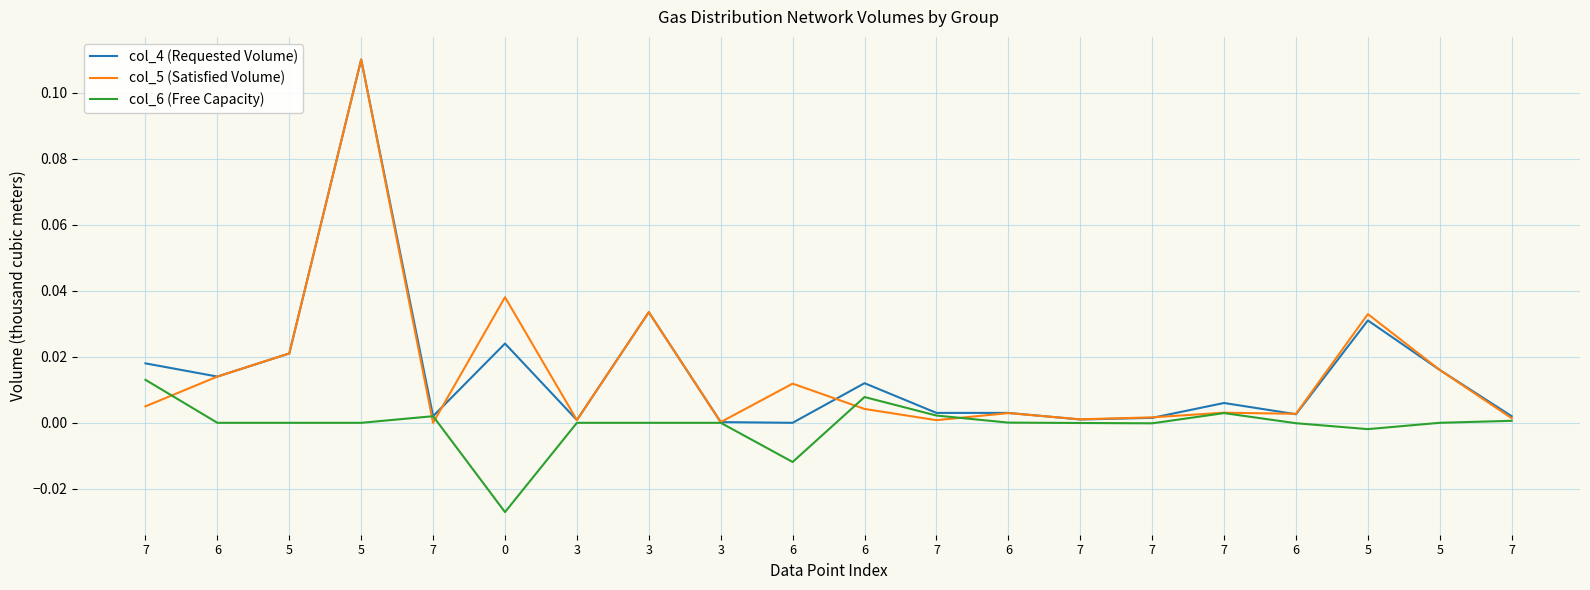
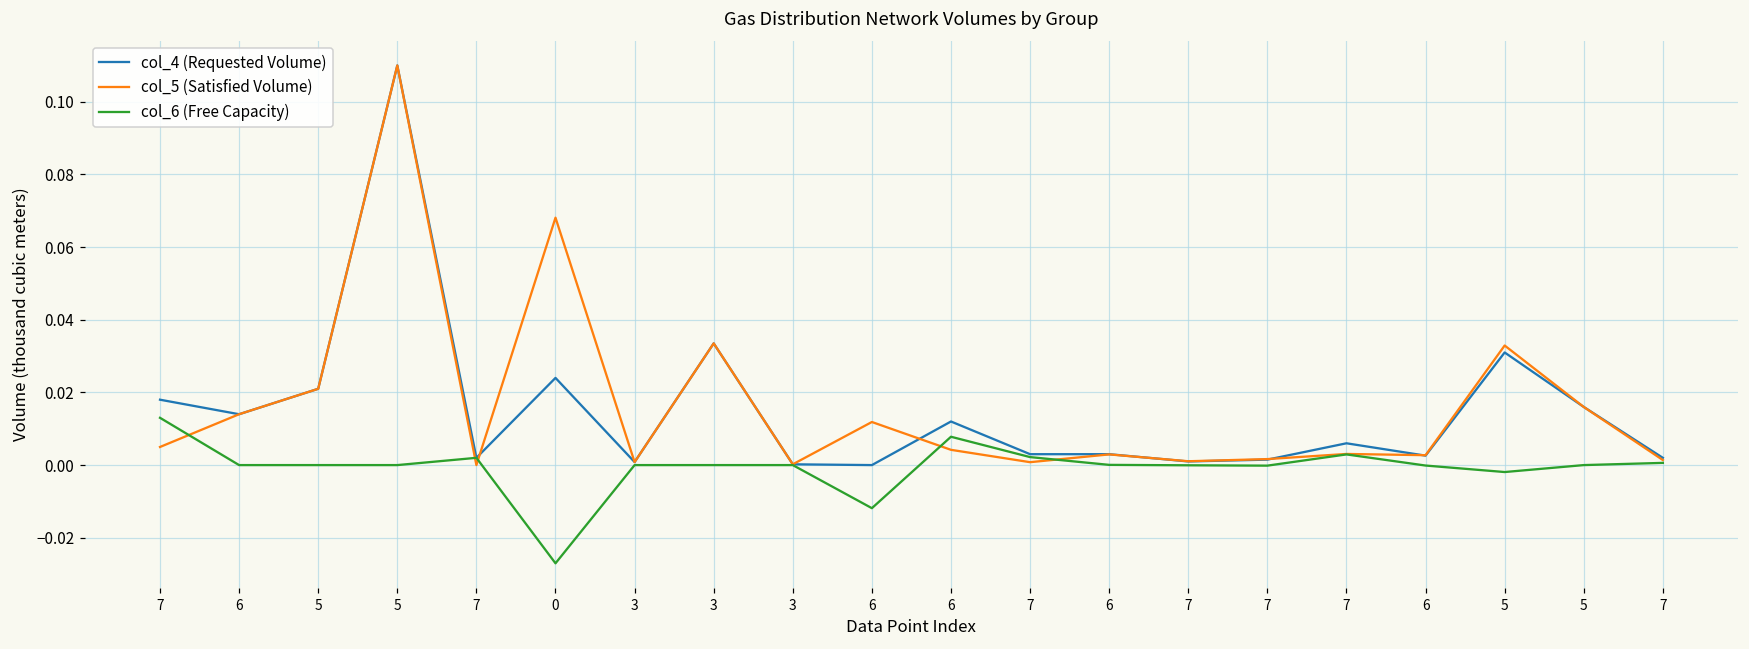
  {
    "col_4 (Requested Volume)": {
      "0": 0.024
    },
    "col_5 (Satisfied Volume)": {
-     "0": 0.038
+     "0": 0.068
    },
    "col_6 (Free Capacity)": {
      "0": -0.027
    }
  }
